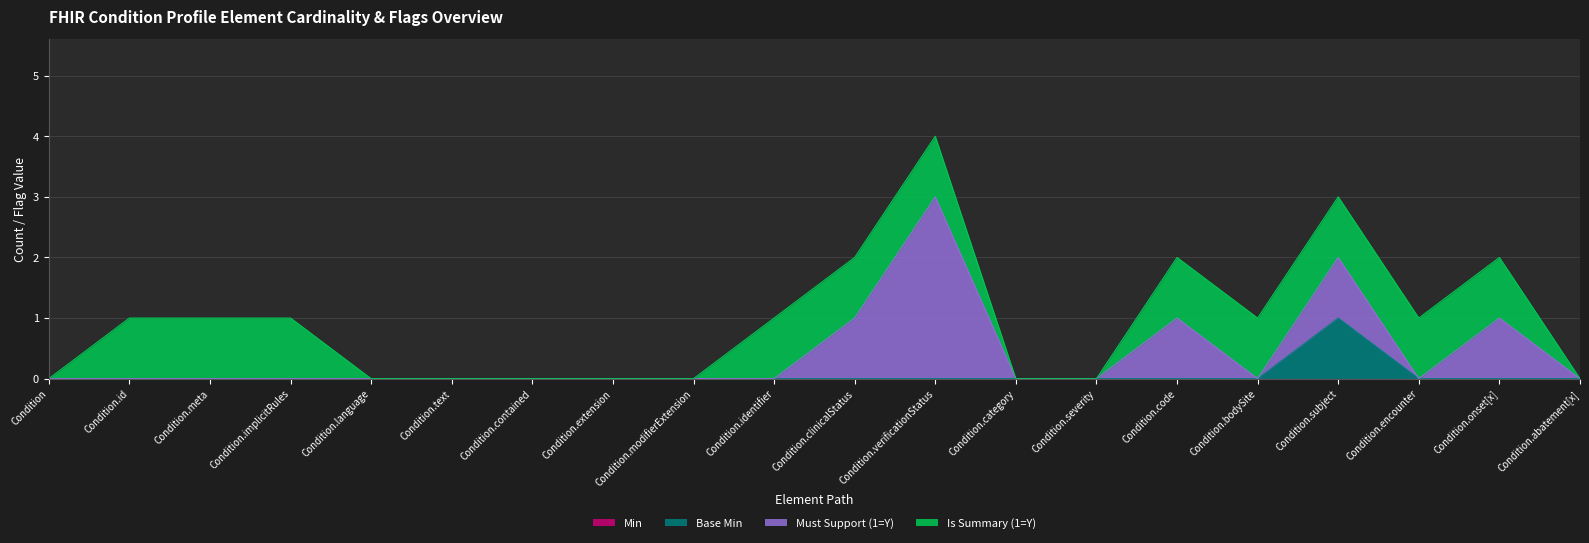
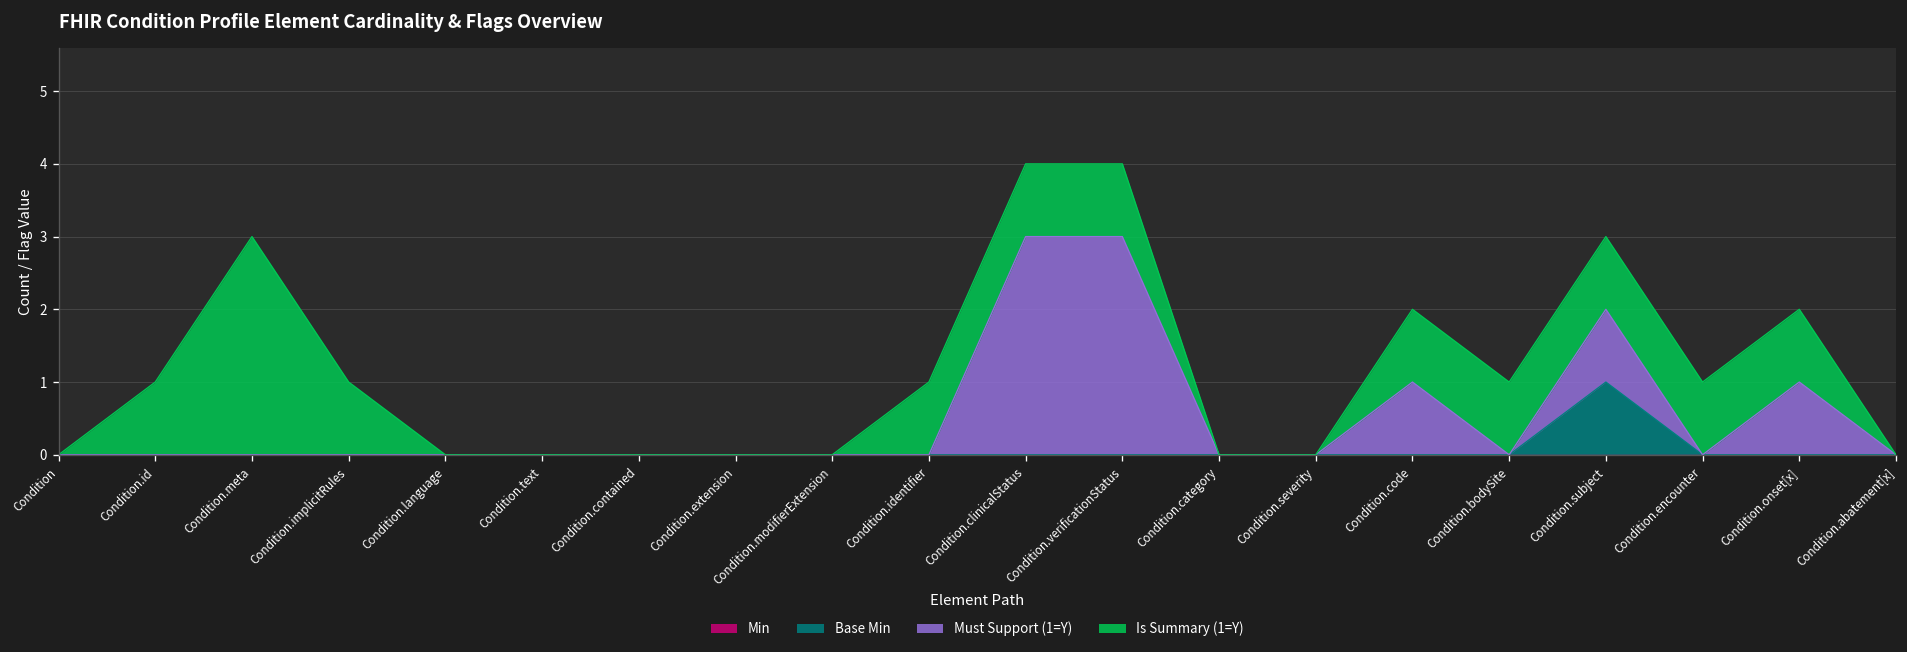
  {
    "Min": {
      "Condition.subject": 0
    },
    "Base Min": {
      "Condition.subject": 1
    },
    "Must Support (1=Y)": {
-     "Condition.clinicalStatus": 1,
+     "Condition.clinicalStatus": 3,
      "Condition.verificationStatus": 3,
      "Condition.code": 1,
      "Condition.subject": 1,
      "Condition.onset[x]": 1
    },
    "Is Summary (1=Y)": {
      "Condition.id": 1,
-     "Condition.meta": 1,
+     "Condition.meta": 3,
      "Condition.implicitRules": 1,
      "Condition.identifier": 1,
      "Condition.clinicalStatus": 1,
      "Condition.verificationStatus": 1,
      "Condition.code": 1,
      "Condition.bodySite": 1,
      "Condition.subject": 1,
      "Condition.encounter": 1,
      "Condition.onset[x]": 1
    }
  }
